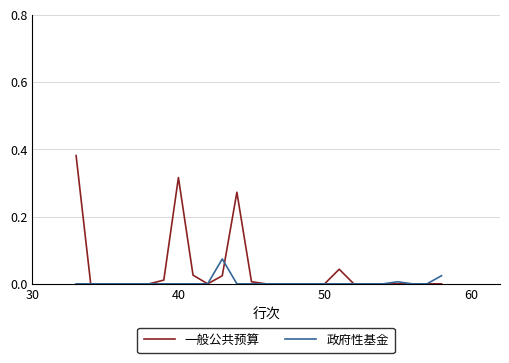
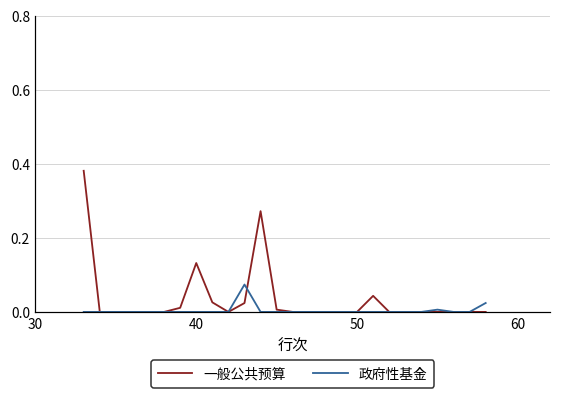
  {
    "一般公共预算": {
-     "40": 0.32
+     "40": 0.13
    },
    "政府性基金": {
      "40": 0.00
    }
  }
